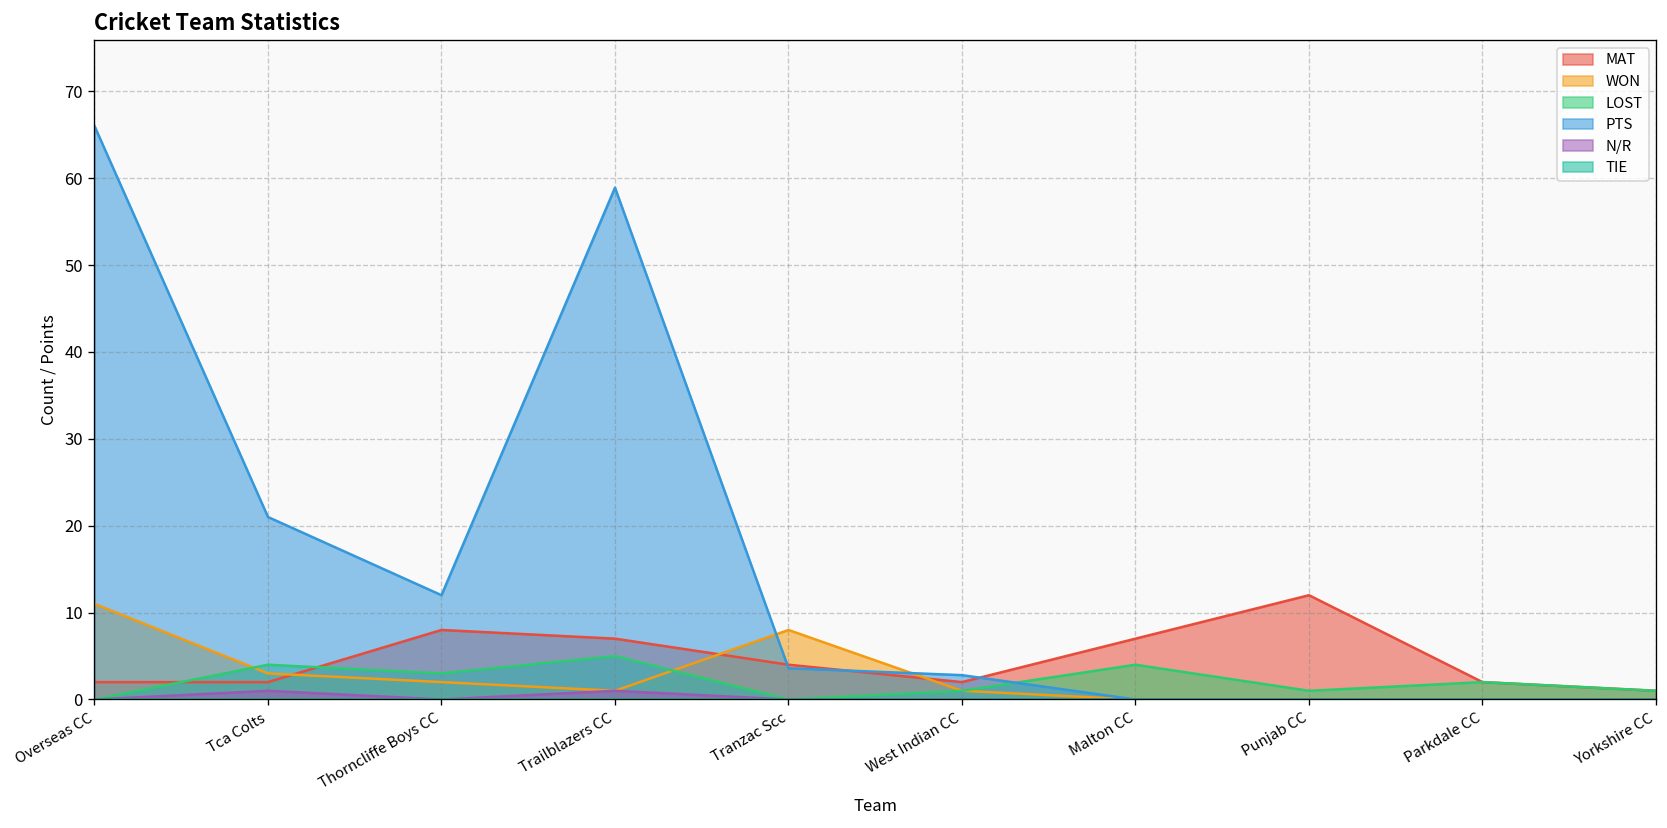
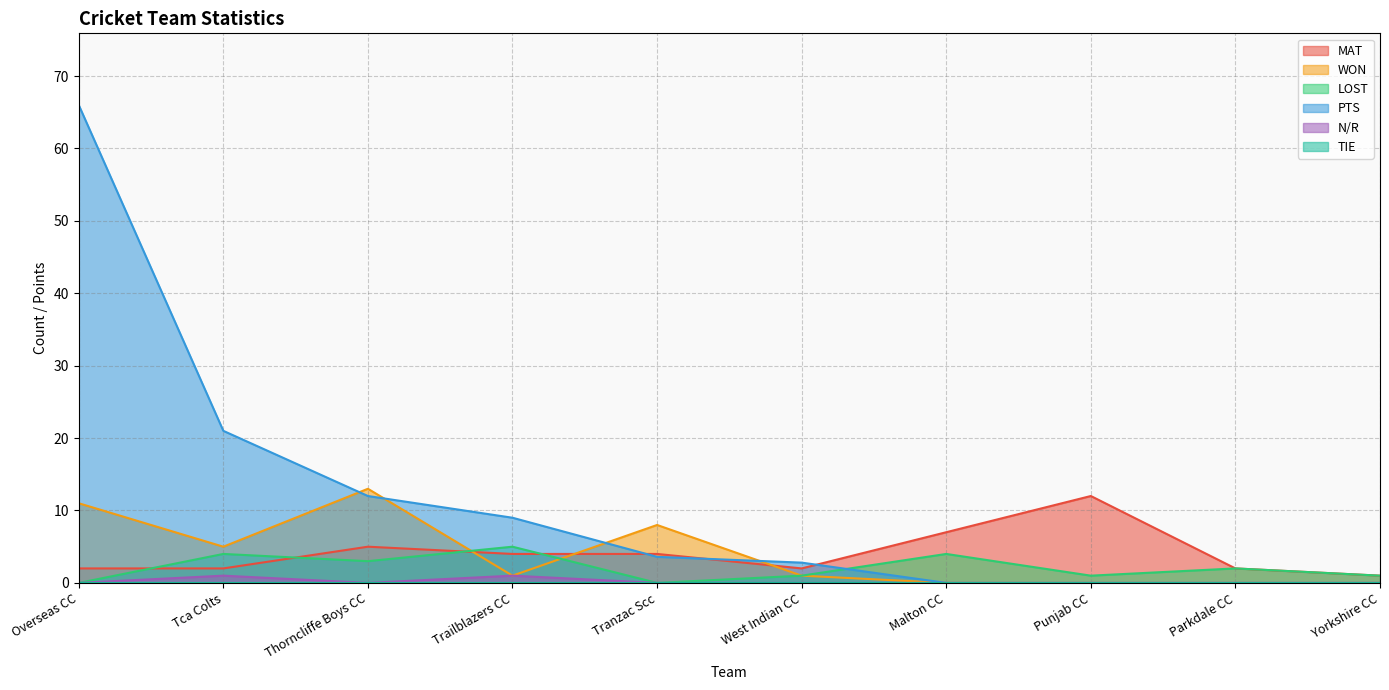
  {
    "MAT": {
      "Overseas CC": 2,
      "Tca Colts": 2,
-     "Thorncliffe Boys CC": 8,
-     "Trailblazers CC": 7,
+     "Thorncliffe Boys CC": 5,
+     "Trailblazers CC": 4,
      "Tranzac Scc": 4,
      "West Indian CC": 2,
      "Malton CC": 7,
      "Punjab CC": 12
    },
    "WON": {
      "Overseas CC": 11,
-     "Tca Colts": 3,
-     "Thorncliffe Boys CC": 2,
+     "Tca Colts": 5,
+     "Thorncliffe Boys CC": 13,
      "Tranzac Scc": 8
    },
    "PTS": {
      "Overseas CC": 66,
      "Tca Colts": 21,
      "Thorncliffe Boys CC": 12,
-     "Trailblazers CC": 59,
+     "Trailblazers CC": 9,
      "Tranzac Scc": 4,
      "West Indian CC": 3
    },
    "N/R": {
      "Tca Colts": 1
    }
  }
